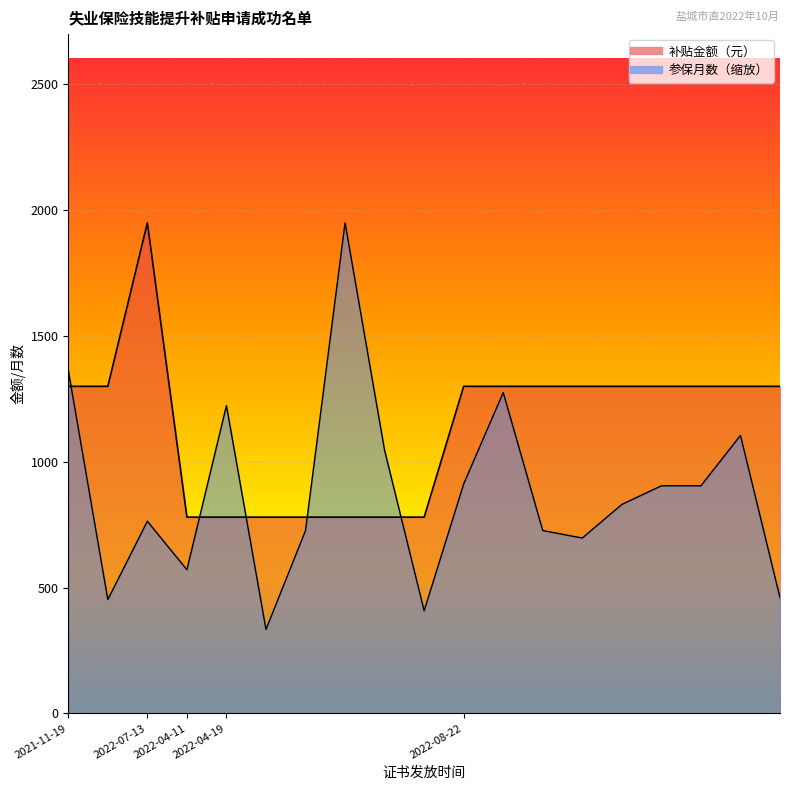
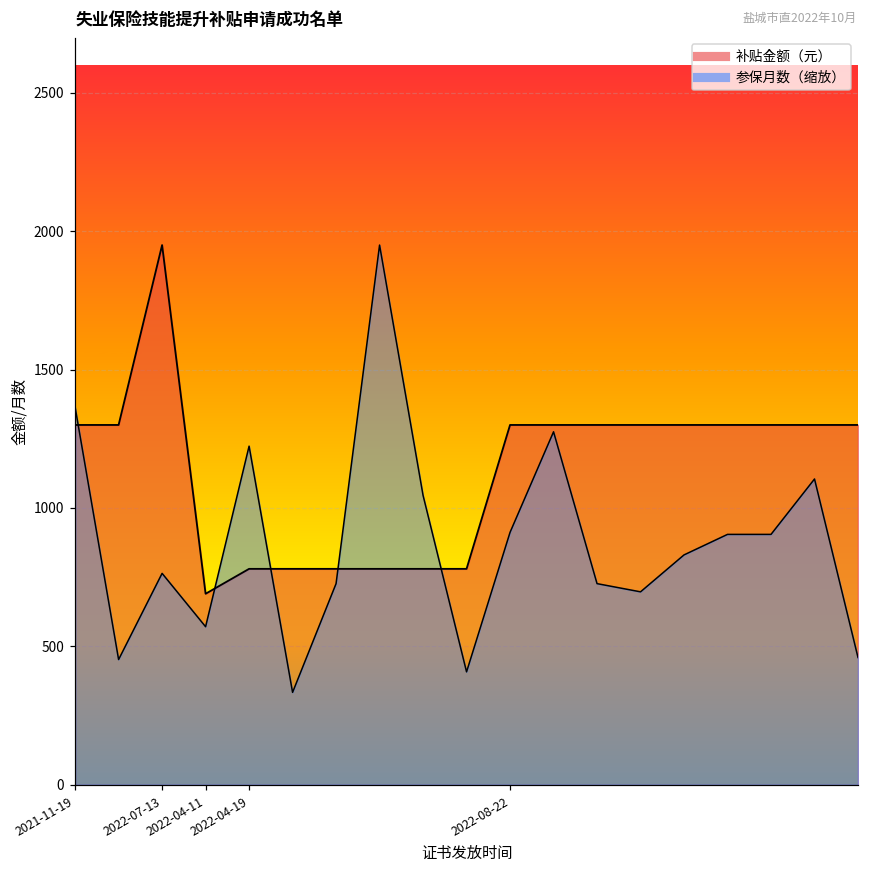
  {
    "补贴金额（元）": {
      "2022-07-13": 1950,
-     "2022-04-11": 780
+     "2022-04-11": 690
    },
    "参保月数（缩放）": {
      "2022-07-13": 760,
      "2022-04-11": 570
    }
  }
